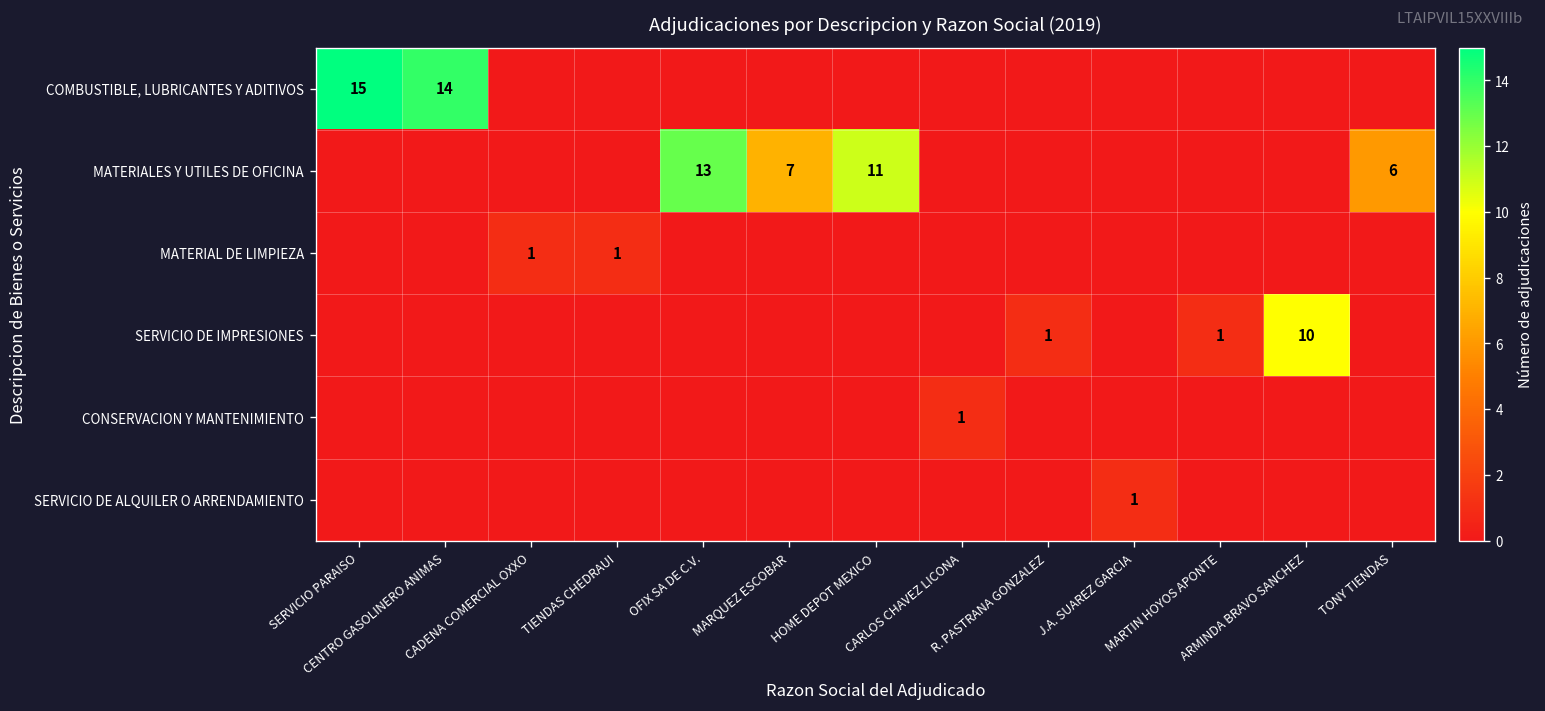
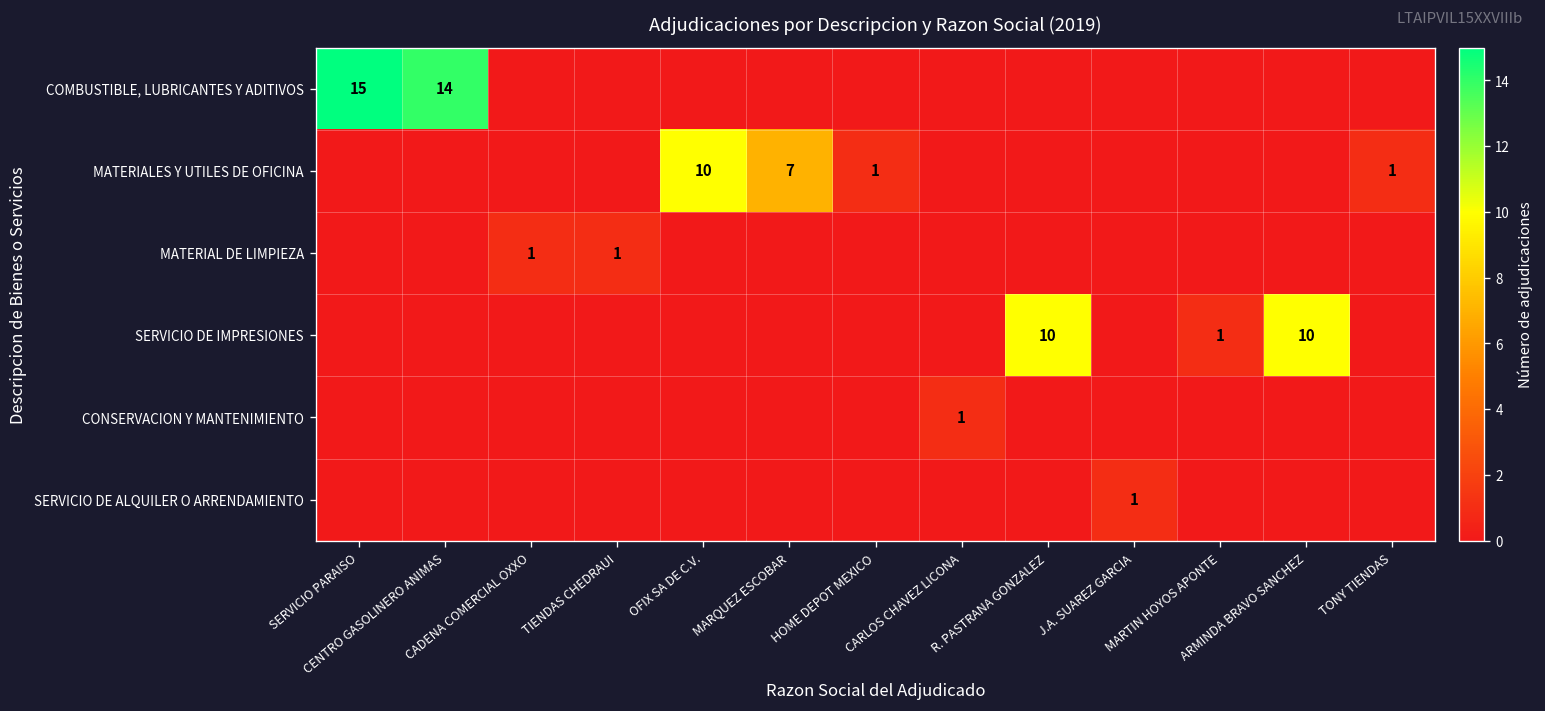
  {
    "COMBUSTIBLE, LUBRICANTES Y ADITIVOS": {
      "SERVICIO PARAISO": 15,
      "CENTRO GASOLINERO ANIMAS": 14
    },
    "MATERIALES Y UTILES DE OFICINA": {
-     "OFIX SA DE C.V.": 13,
+     "OFIX SA DE C.V.": 10,
      "MARQUEZ ESCOBAR": 7,
-     "HOME DEPOT MEXICO": 11,
-     "TONY TIENDAS": 6
+     "HOME DEPOT MEXICO": 1,
+     "TONY TIENDAS": 1
    },
    "MATERIAL DE LIMPIEZA": {
      "CADENA COMERCIAL OXXO": 1,
      "TIENDAS CHEDRAUI": 1
    },
    "SERVICIO DE IMPRESIONES": {
-     "R. PASTRANA GONZALEZ": 1,
+     "R. PASTRANA GONZALEZ": 10,
      "MARTIN HOYOS APONTE": 1,
      "ARMINDA BRAVO SANCHEZ": 10
    },
    "CONSERVACION Y MANTENIMIENTO": {
      "CARLOS CHAVEZ LICONA": 1
    },
    "SERVICIO DE ALQUILER O ARRENDAMIENTO": {
      "J.A. SUAREZ GARCIA": 1
    }
  }
